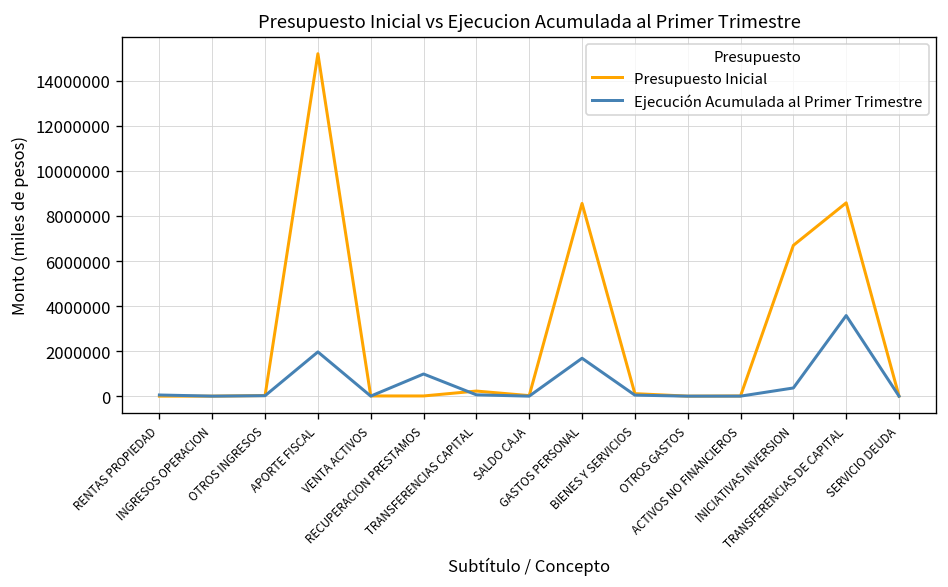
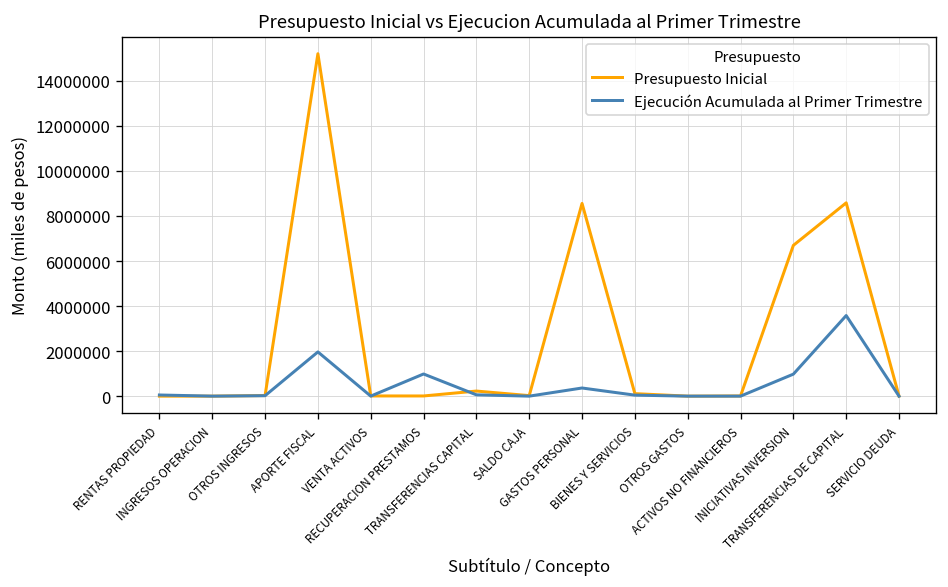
  {
    "Presupuesto Inicial": {
      "APORTE FISCAL": 15200000,
      "RECUPERACION PRESTAMOS": 0,
      "TRANSFERENCIAS CAPITAL": 200000,
      "GASTOS PERSONAL": 8600000,
      "INICIATIVAS INVERSION": 6700000,
      "TRANSFERENCIAS DE CAPITAL": 8600000
    },
    "Ejecución Acumulada al Primer Trimestre": {
      "APORTE FISCAL": 2000000,
      "RECUPERACION PRESTAMOS": 1000000,
      "TRANSFERENCIAS CAPITAL": 100000,
-     "GASTOS PERSONAL": 1700000,
-     "INICIATIVAS INVERSION": 400000,
+     "GASTOS PERSONAL": 400000,
+     "INICIATIVAS INVERSION": 1000000,
      "TRANSFERENCIAS DE CAPITAL": 3600000
    }
  }
